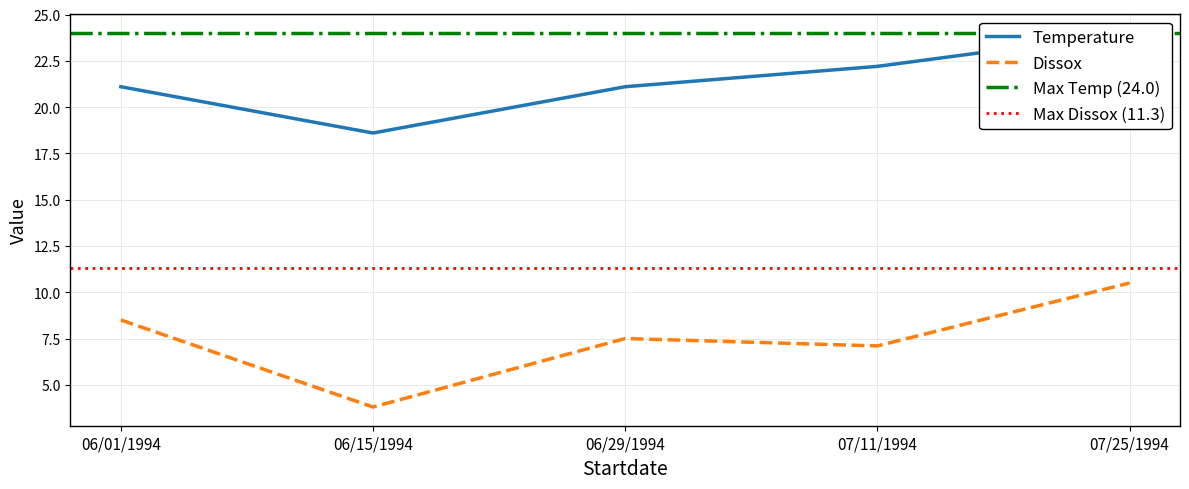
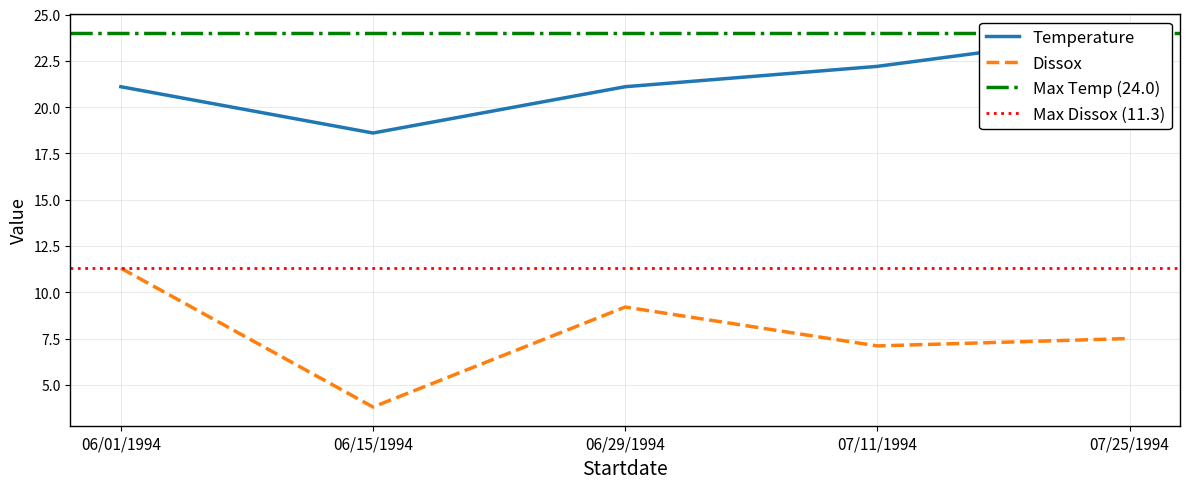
  {
    "Temperature": {
      "06/01/1994": 21.1,
      "06/15/1994": 18.6,
      "06/29/1994": 21.1,
      "07/11/1994": 22.2
    },
    "Dissox": {
-     "06/01/1994": 8.5,
+     "06/01/1994": 11.3,
      "06/15/1994": 3.8,
-     "06/29/1994": 7.5,
+     "06/29/1994": 9.2,
      "07/11/1994": 7.1,
-     "07/25/1994": 10.5
+     "07/25/1994": 7.5
    }
  }
